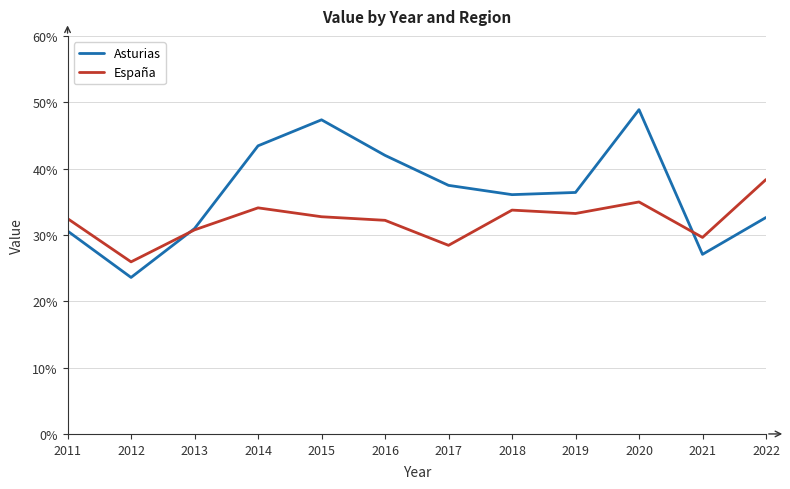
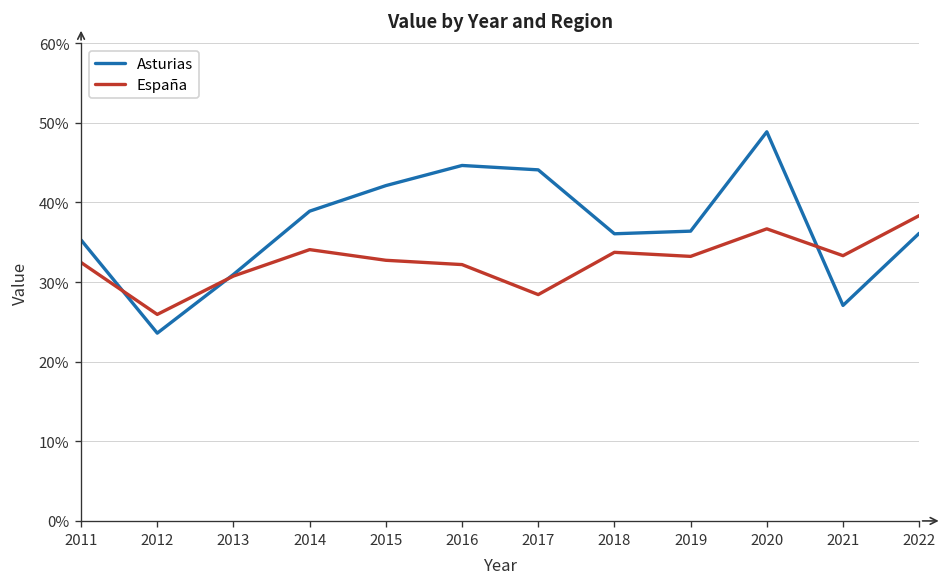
  {
    "Asturias": {
-     "2011": "31%",
+     "2011": "35%",
      "2012": "24%",
-     "2014": "43%",
-     "2015": "47%",
-     "2016": "42%",
-     "2017": "37%",
+     "2014": "39%",
+     "2015": "42%",
+     "2016": "45%",
+     "2017": "44%",
      "2018": "36%",
      "2019": "36%",
      "2020": "49%",
      "2021": "27%",
-     "2022": "33%"
+     "2022": "36%"
    },
    "España": {
      "2011": "32%",
      "2012": "26%",
      "2014": "34%",
      "2015": "33%",
      "2016": "32%",
      "2017": "28%",
      "2018": "34%",
      "2019": "33%",
-     "2020": "35%",
-     "2021": "30%",
+     "2020": "37%",
+     "2021": "33%",
      "2022": "38%"
    }
  }
